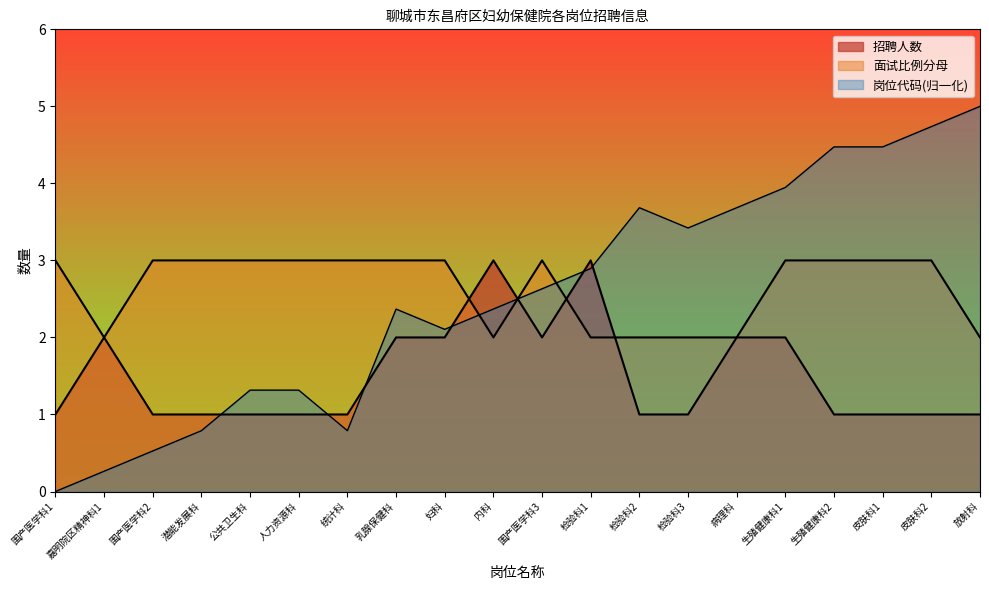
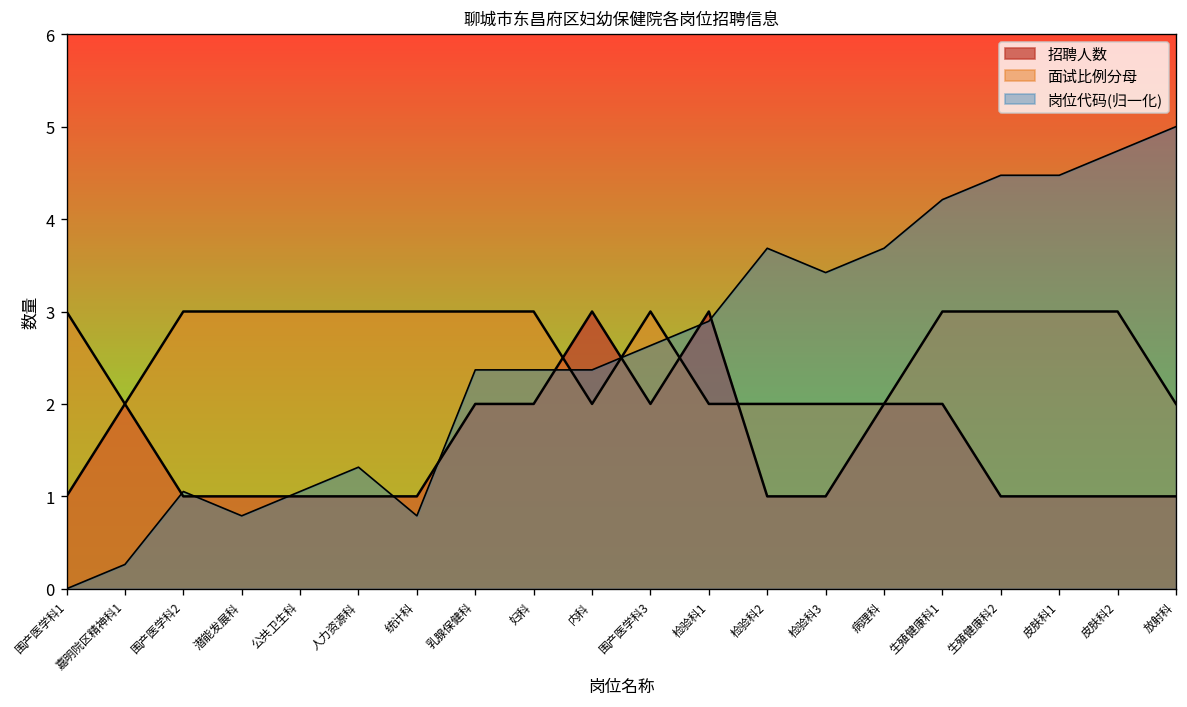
  {
    "岗位代码(归一化)": {
      "围产医学科1": 0.0,
      "嘉明院区精神科1": 0.3,
-     "围产医学科2": 0.5,
+     "围产医学科2": 1.1,
      "潜能发展科": 0.8,
-     "公共卫生科": 1.3,
+     "公共卫生科": 1.1,
      "人力资源科": 1.3,
      "统计科": 0.8,
      "乳腺保健科": 2.4,
-     "妇科": 2.1,
+     "妇科": 2.4,
      "内科": 2.4,
      "围产医学科3": 2.6,
      "检验科1": 2.9,
      "检验科2": 3.7,
      "检验科3": 3.4,
      "病理科": 3.7,
-     "生殖健康科1": 3.9,
+     "生殖健康科1": 4.2,
      "生殖健康科2": 4.5,
      "皮肤科1": 4.5,
      "皮肤科2": 4.7,
      "放射科": 5.0
    }
  }
